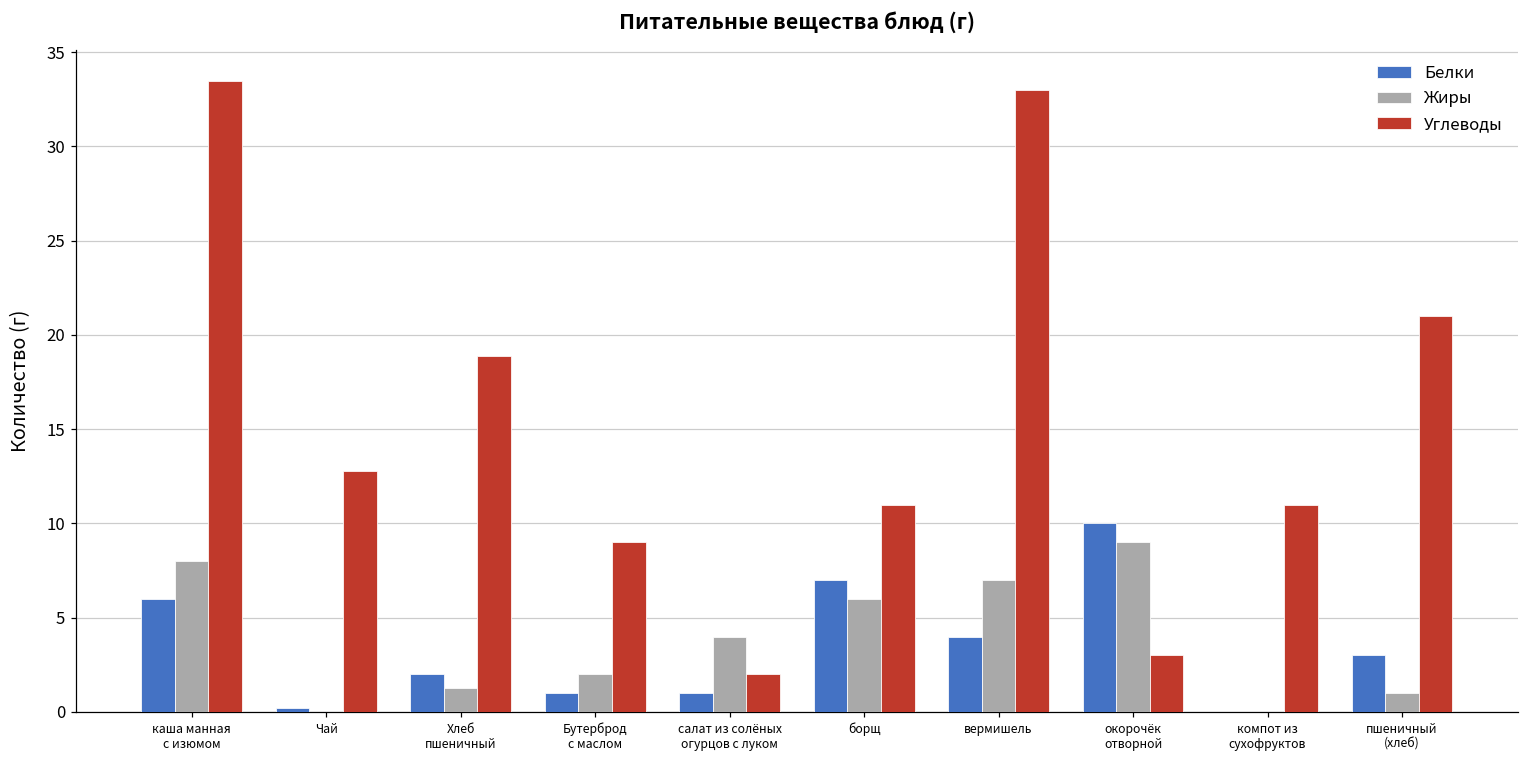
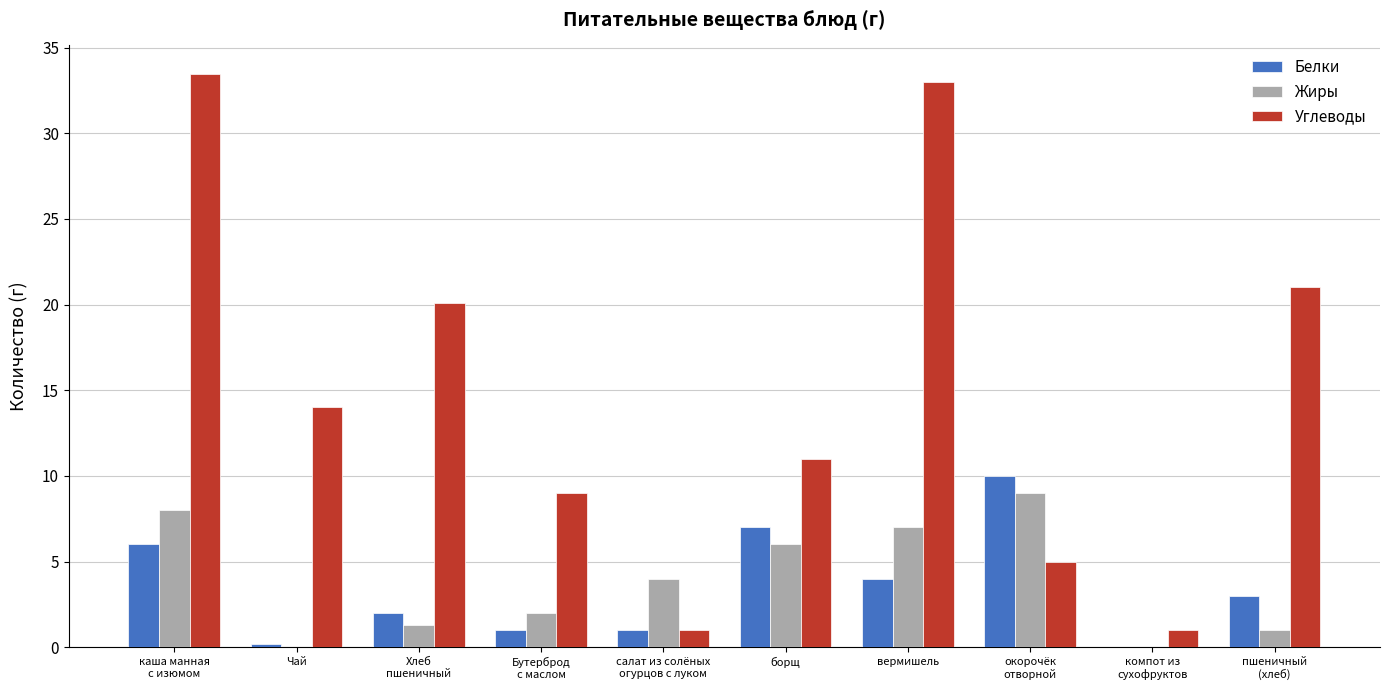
  {
    "Белки": {
      "каша манная с изюмом": 6.0,
      "Чай": 0.2,
      "Хлеб пшеничный": 2.0,
      "Бутерброд с маслом": 1.0,
      "салат из солёных огурцов с луком": 1.0,
      "борщ": 7.0,
      "вермишель": 4.0,
      "окорочёк отворной": 10.0,
      "компот из сухофруктов": 0.0,
      "пшеничный (хлеб)": 3.0
    },
    "Жиры": {
      "каша манная с изюмом": 8.0,
      "Чай": 0.0,
      "Хлеб пшеничный": 1.3,
      "Бутерброд с маслом": 2.0,
      "салат из солёных огурцов с луком": 4.0,
      "борщ": 6.0,
      "вермишель": 7.0,
      "окорочёк отворной": 9.0,
      "компот из сухофруктов": 0.0,
      "пшеничный (хлеб)": 1.0
    },
    "Углеводы": {
      "каша манная с изюмом": 33.5,
-     "Чай": 12.8,
-     "Хлеб пшеничный": 18.9,
+     "Чай": 14.0,
+     "Хлеб пшеничный": 20.1,
      "Бутерброд с маслом": 9.0,
-     "салат из солёных огурцов с луком": 2,
+     "салат из солёных огурцов с луком": 1,
      "борщ": 11.0,
      "вермишель": 33.0,
-     "окорочёк отворной": 3,
-     "компот из сухофруктов": 11,
+     "окорочёк отворной": 5,
+     "компот из сухофруктов": 1,
      "пшеничный (хлеб)": 21.0
    }
  }
